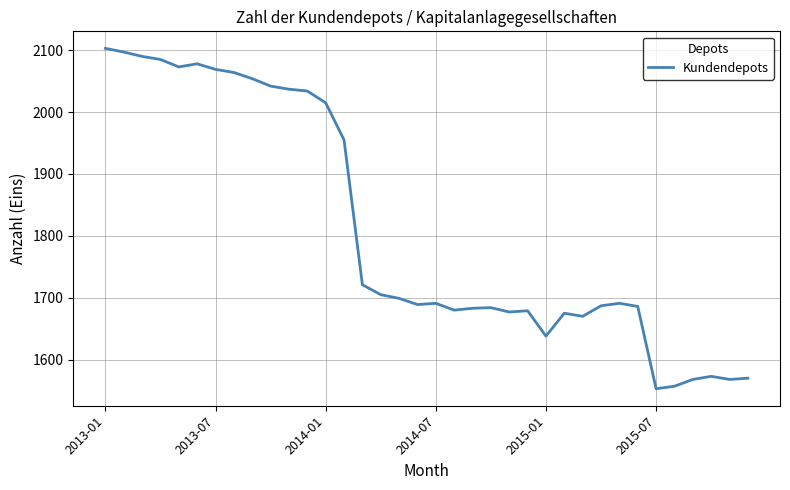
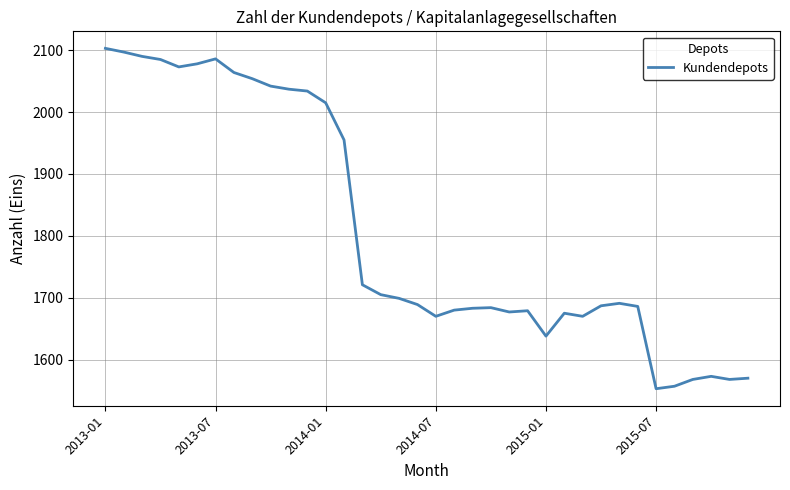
  {
    "2013-01": 2100,
-   "2013-07": 2070,
+   "2013-07": 2090,
    "2014-01": 2020,
-   "2014-07": 1690,
+   "2014-07": 1670,
    "2015-01": 1640,
    "2015-07": 1550
  }
